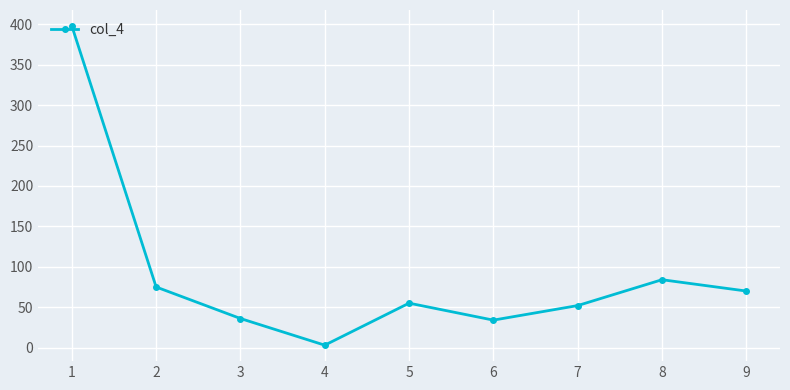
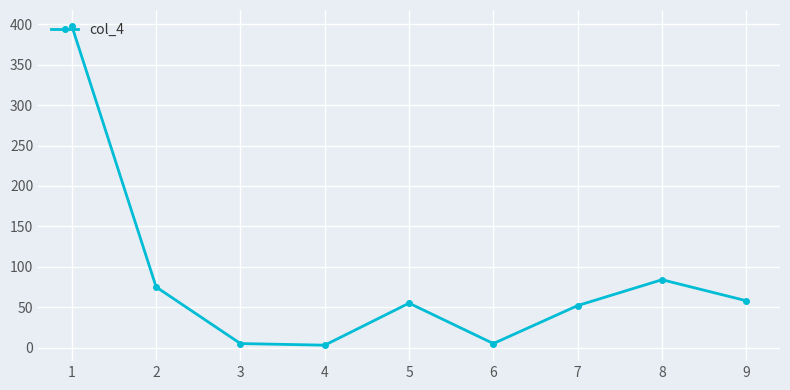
  {
    "1": 400,
    "2": 80,
-   "3": 40,
+   "3": 10,
    "4": 0,
    "5": 60,
-   "6": 30,
+   "6": 10,
    "7": 50,
    "8": 80,
-   "9": 70
+   "9": 60
  }
